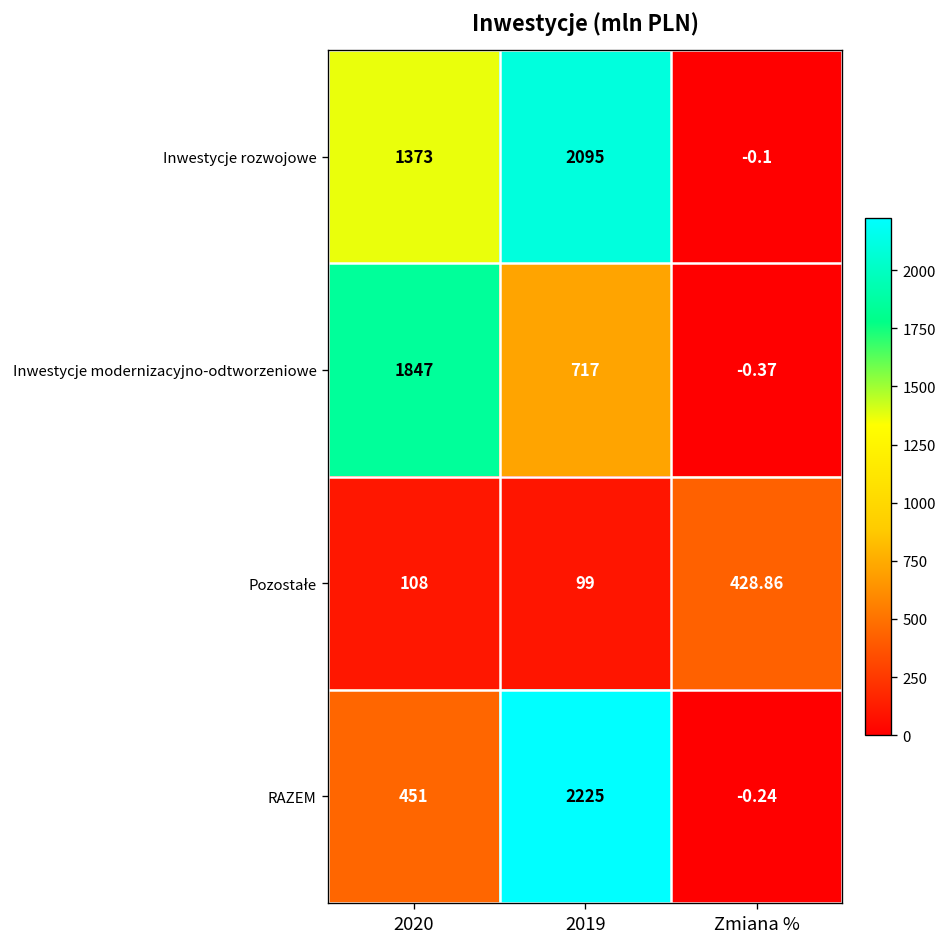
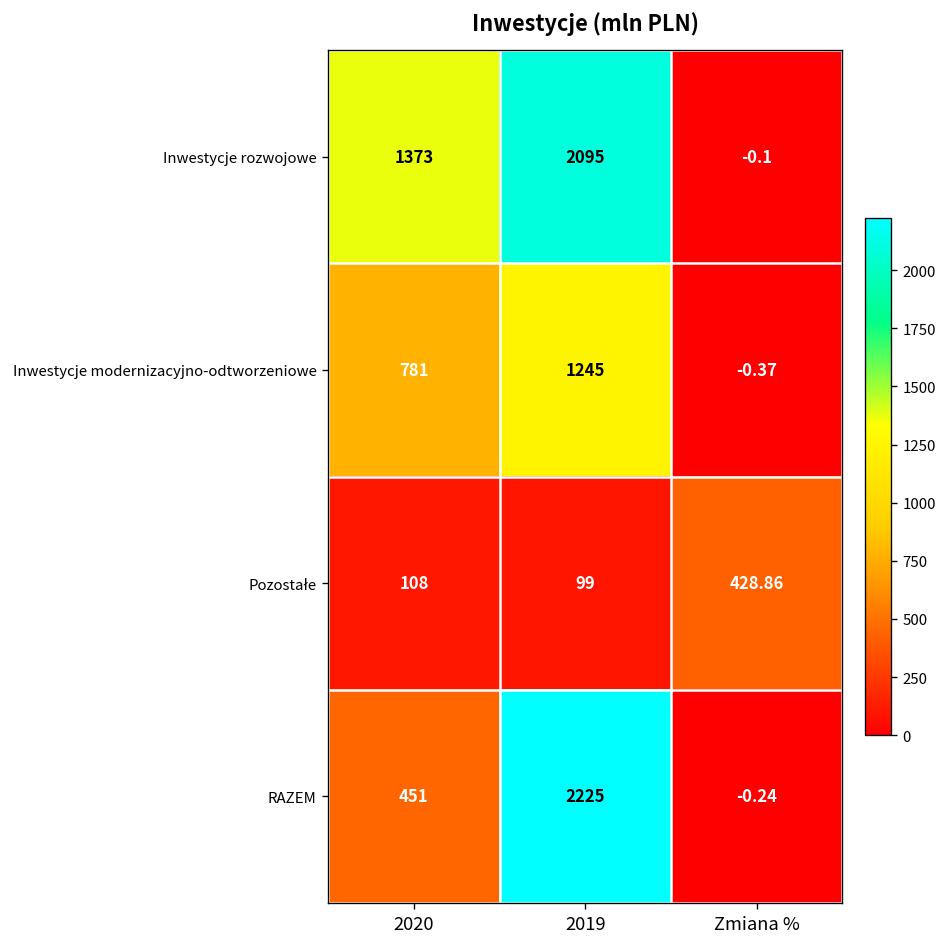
  {
    "Inwestycje rozwojowe": {
      "2020": 1373,
      "2019": 2095,
      "Zmiana %": -0.1
    },
    "Inwestycje modernizacyjno-odtworzeniowe": {
-     "2020": 1847,
-     "2019": 717,
+     "2020": 781,
+     "2019": 1245,
      "Zmiana %": -0.37
    },
    "Pozostałe": {
      "2020": 108,
      "2019": 99,
      "Zmiana %": 428.86
    },
    "RAZEM": {
      "2020": 451,
      "2019": 2225,
      "Zmiana %": -0.24
    }
  }
